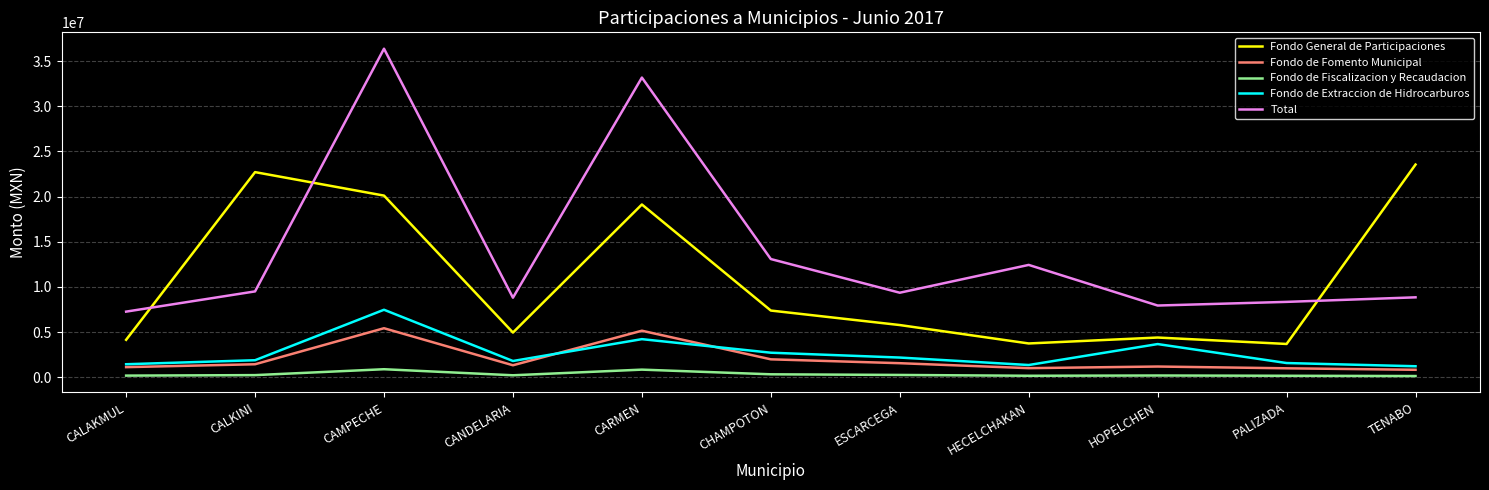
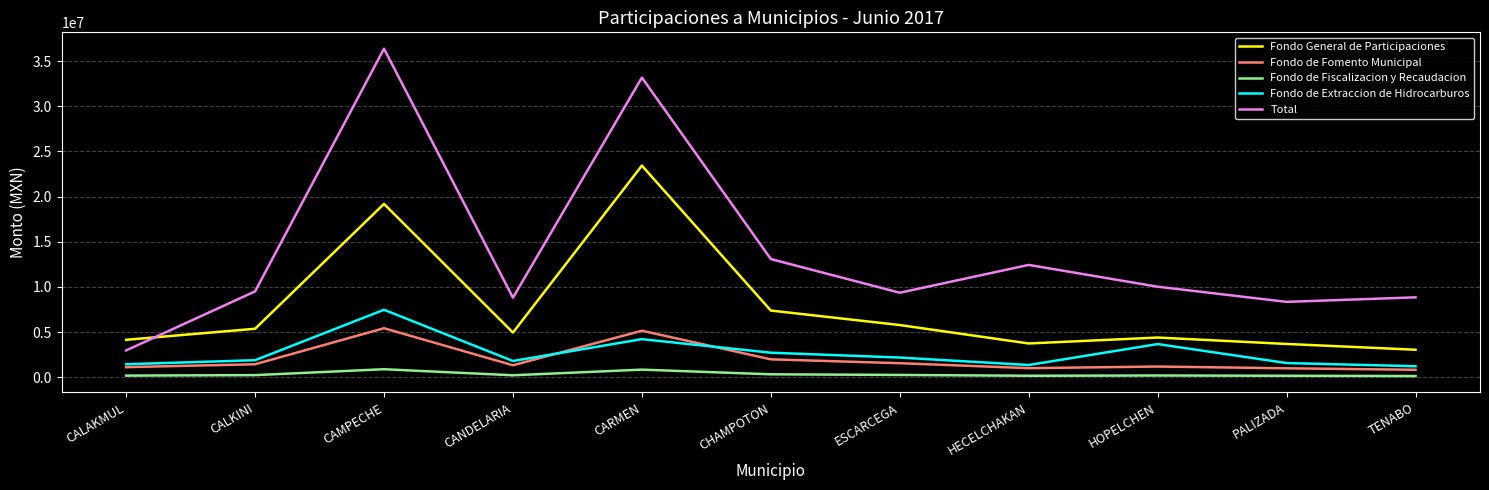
  {
    "Fondo General de Participaciones": {
      "CALAKMUL": 4000000,
-     "CALKINI": 23000000,
-     "CAMPECHE": 20000000,
+     "CALKINI": 5000000,
+     "CAMPECHE": 19000000,
      "CANDELARIA": 5000000,
-     "CARMEN": 19000000,
+     "CARMEN": 23000000,
      "CHAMPOTON": 7000000,
      "ESCARCEGA": 6000000,
      "HECELCHAKAN": 4000000,
      "HOPELCHEN": 4000000,
      "PALIZADA": 4000000,
-     "TENABO": 24000000
+     "TENABO": 3000000
    },
    "Fondo de Fomento Municipal": {
      "CALAKMUL": 1000000,
      "CALKINI": 1000000,
      "CAMPECHE": 5000000,
      "CANDELARIA": 1000000,
      "CARMEN": 5000000,
      "CHAMPOTON": 2000000,
      "ESCARCEGA": 2000000,
      "HECELCHAKAN": 1000000,
      "HOPELCHEN": 1000000,
      "PALIZADA": 1000000,
      "TENABO": 1000000
    },
    "Fondo de Fiscalizacion y Recaudacion": {
      "CALAKMUL": 0,
      "CALKINI": 0,
      "CAMPECHE": 1000000,
      "CANDELARIA": 0,
      "CARMEN": 1000000,
      "CHAMPOTON": 0,
      "ESCARCEGA": 0,
      "HECELCHAKAN": 0,
      "HOPELCHEN": 0,
      "PALIZADA": 0,
      "TENABO": 0
    },
    "Fondo de Extraccion de Hidrocarburos": {
      "CALAKMUL": 1000000,
      "CALKINI": 2000000,
      "CAMPECHE": 7000000,
      "CANDELARIA": 2000000,
      "CARMEN": 4000000,
      "CHAMPOTON": 3000000,
      "ESCARCEGA": 2000000,
      "HECELCHAKAN": 1000000,
      "HOPELCHEN": 4000000,
      "PALIZADA": 2000000,
      "TENABO": 1000000
    },
    "Total": {
-     "CALAKMUL": 7000000,
+     "CALAKMUL": 3000000,
      "CALKINI": 10000000,
      "CAMPECHE": 36000000,
      "CANDELARIA": 9000000,
      "CARMEN": 33000000,
      "CHAMPOTON": 13000000,
      "ESCARCEGA": 9000000,
      "HECELCHAKAN": 12000000,
-     "HOPELCHEN": 8000000,
+     "HOPELCHEN": 10000000,
      "PALIZADA": 8000000,
      "TENABO": 9000000
    }
  }
